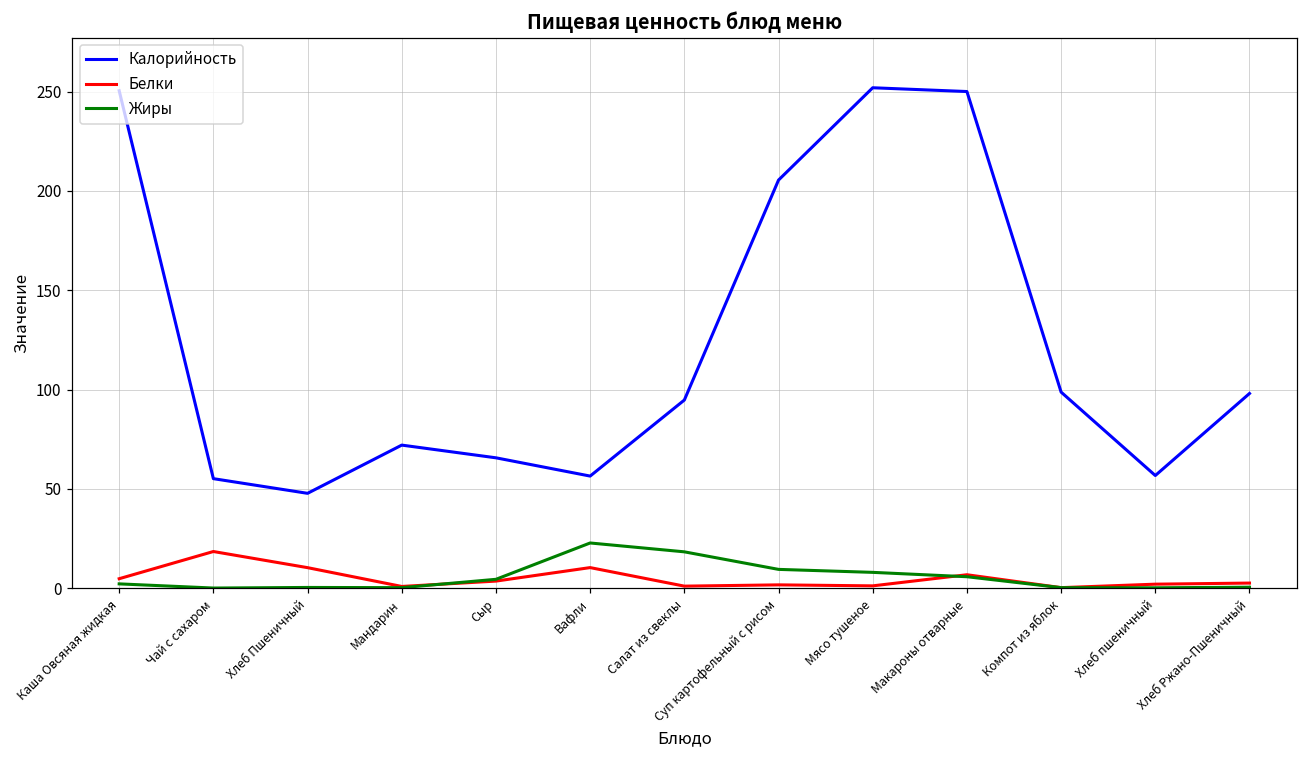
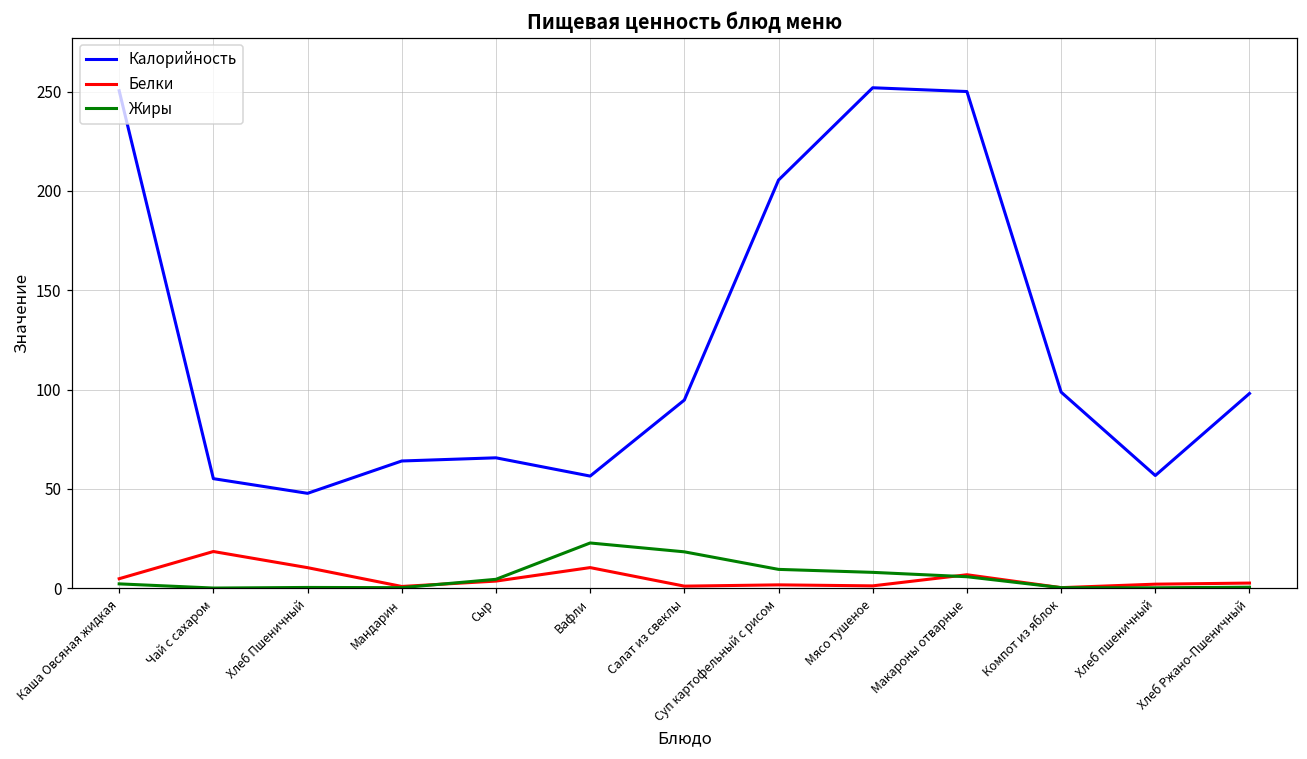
  {
    "Калорийность": {
      "Чай с сахаром": 55,
      "Хлеб Пшеничный": 48,
-     "Мандарин": 72,
+     "Мандарин": 64,
      "Сыр": 66,
      "Вафли": 56,
      "Салат из свеклы": 95,
      "Суп картофельный с рисом": 206,
      "Мясо тушеное": 252,
      "Макароны отварные": 250,
      "Компот из яблок": 99,
      "Хлеб пшеничный": 57,
      "Хлеб Ржано-Пшеничный": 98
    },
    "Белки": {
      "Каша Овсяная жидкая": 5,
      "Чай с сахаром": 18,
      "Хлеб Пшеничный": 10,
      "Вафли": 10,
      "Салат из свеклы": 1,
      "Суп картофельный с рисом": 2,
      "Мясо тушеное": 1,
      "Хлеб пшеничный": 2,
      "Хлеб Ржано-Пшеничный": 3
    },
    "Жиры": {
      "Каша Овсяная жидкая": 2,
      "Чай с сахаром": 0,
      "Хлеб Пшеничный": 0,
      "Вафли": 23,
      "Салат из свеклы": 18,
      "Суп картофельный с рисом": 9,
      "Мясо тушеное": 8,
      "Хлеб пшеничный": 0,
      "Хлеб Ржано-Пшеничный": 0
    }
  }
